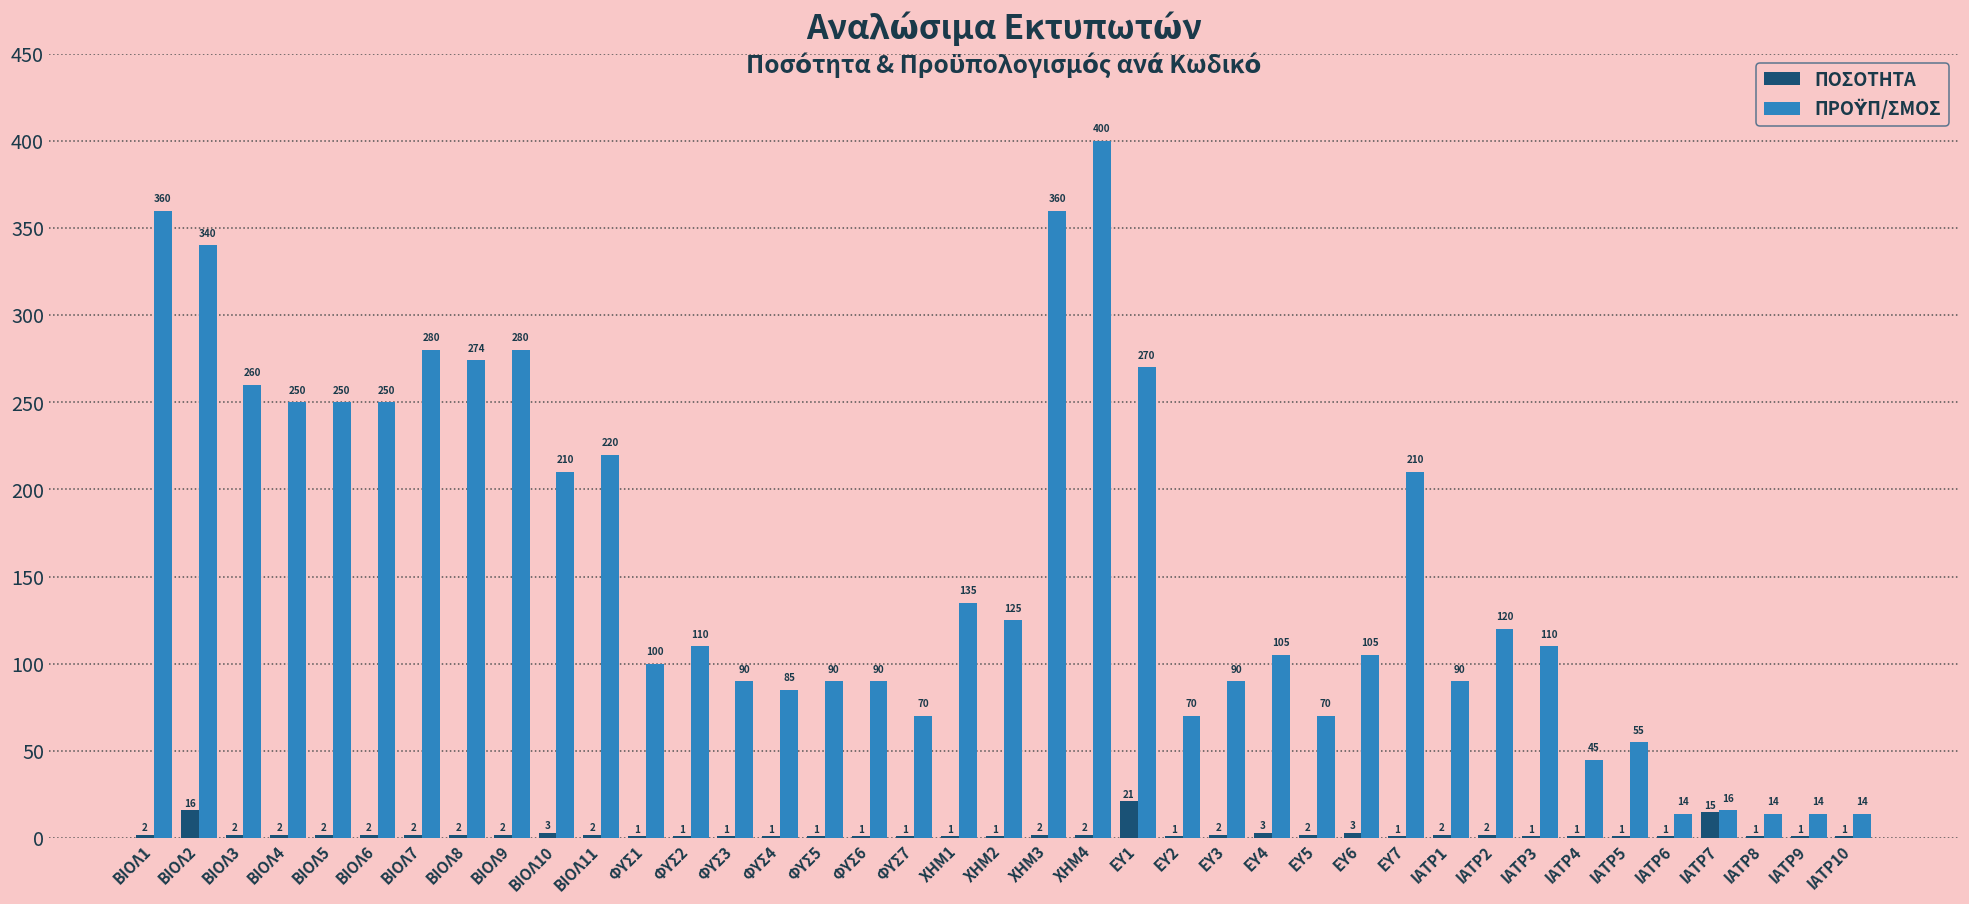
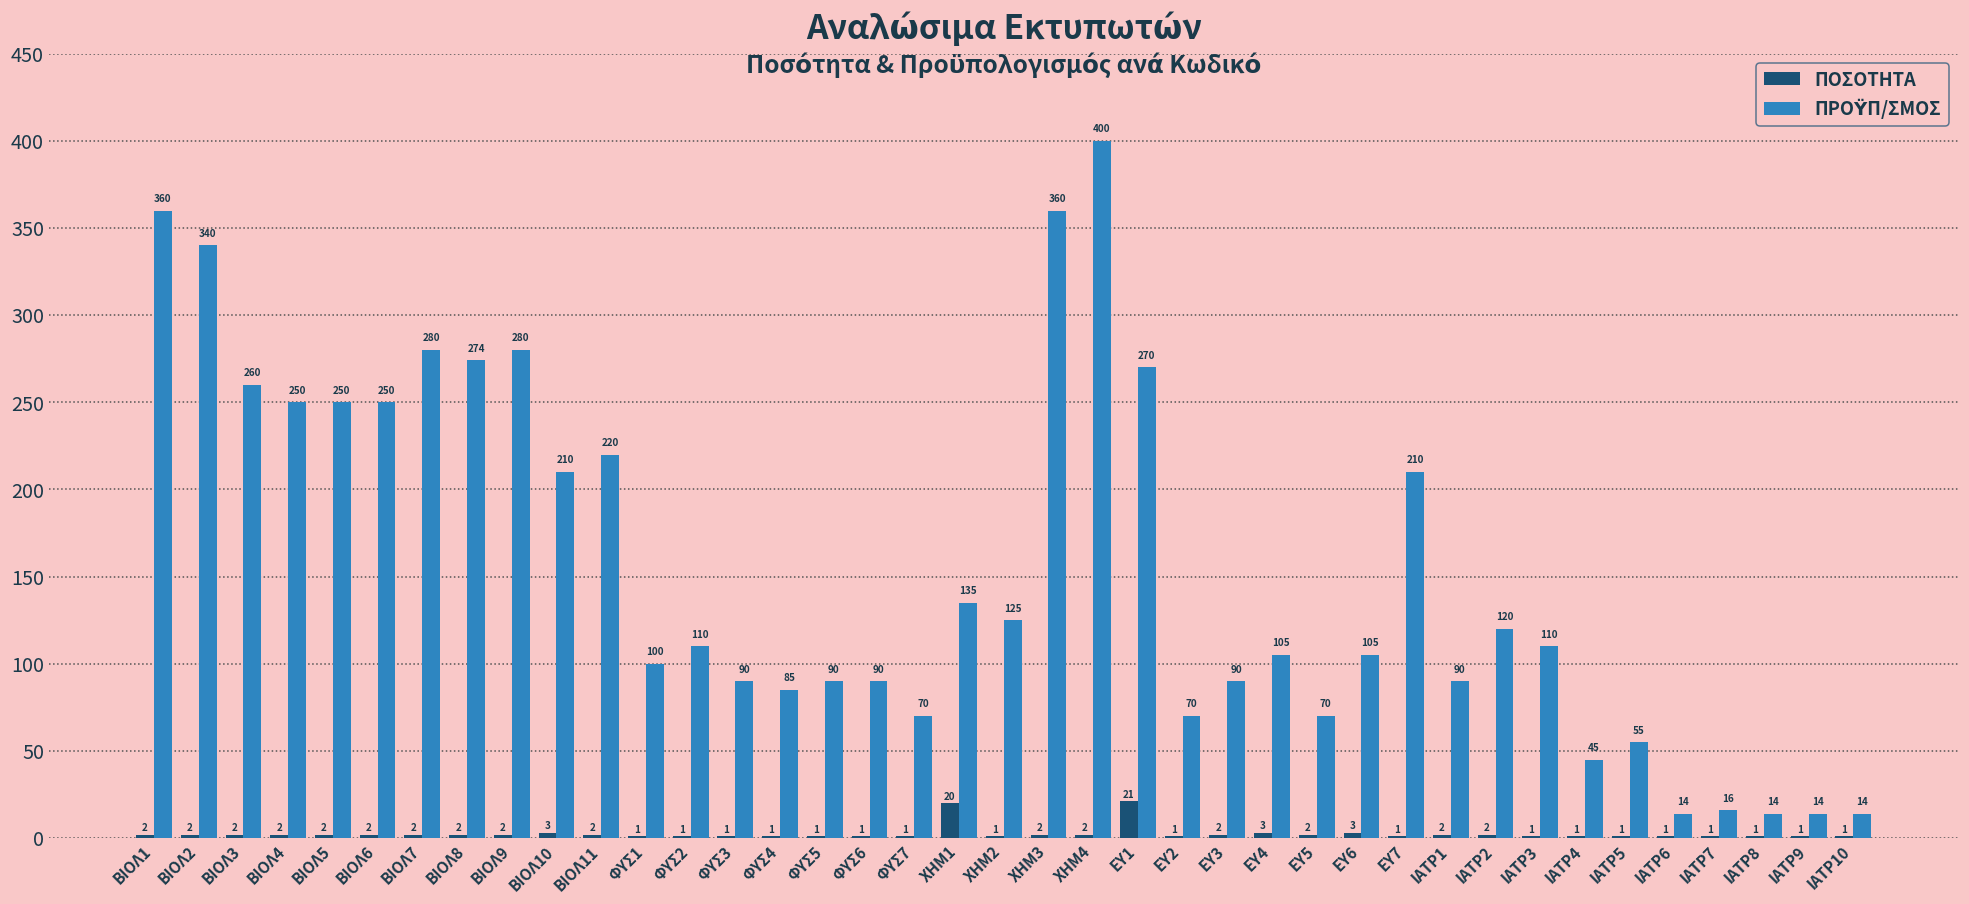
  {
    "ΠΟΣΟΤΗΤΑ": {
      "ΒΙΟΛ1": 2,
-     "ΒΙΟΛ2": 16,
+     "ΒΙΟΛ2": 2,
      "ΒΙΟΛ3": 2,
      "ΒΙΟΛ4": 2,
      "ΒΙΟΛ5": 2,
      "ΒΙΟΛ6": 2,
      "ΒΙΟΛ7": 2,
      "ΒΙΟΛ8": 2,
      "ΒΙΟΛ9": 2,
      "ΒΙΟΛ10": 3,
      "ΒΙΟΛ11": 2,
      "ΦΥΣ1": 1,
      "ΦΥΣ2": 1,
      "ΦΥΣ3": 1,
      "ΦΥΣ4": 1,
      "ΦΥΣ5": 1,
      "ΦΥΣ6": 1,
      "ΦΥΣ7": 1,
-     "ΧΗΜ1": 1,
+     "ΧΗΜ1": 20,
      "ΧΗΜ2": 1,
      "ΧΗΜ3": 2,
      "ΧΗΜ4": 2,
      "ΕΥ1": 21,
      "ΕΥ2": 1,
      "ΕΥ3": 2,
      "ΕΥ4": 3,
      "ΕΥ5": 2,
      "ΕΥ6": 3,
      "ΕΥ7": 1,
      "ΙΑΤΡ1": 2,
      "ΙΑΤΡ2": 2,
      "ΙΑΤΡ3": 1,
      "ΙΑΤΡ4": 1,
      "ΙΑΤΡ5": 1,
      "ΙΑΤΡ6": 1,
-     "ΙΑΤΡ7": 15,
+     "ΙΑΤΡ7": 1,
      "ΙΑΤΡ8": 1,
      "ΙΑΤΡ9": 1,
      "ΙΑΤΡ10": 1
    },
    "ΠΡΟΫΠ/ΣΜΟΣ": {
      "ΒΙΟΛ1": 360,
      "ΒΙΟΛ2": 340,
      "ΒΙΟΛ3": 260,
      "ΒΙΟΛ4": 250,
      "ΒΙΟΛ5": 250,
      "ΒΙΟΛ6": 250,
      "ΒΙΟΛ7": 280,
      "ΒΙΟΛ8": 274,
      "ΒΙΟΛ9": 280,
      "ΒΙΟΛ10": 210,
      "ΒΙΟΛ11": 220,
      "ΦΥΣ1": 100,
      "ΦΥΣ2": 110,
      "ΦΥΣ3": 90,
      "ΦΥΣ4": 85,
      "ΦΥΣ5": 90,
      "ΦΥΣ6": 90,
      "ΦΥΣ7": 70,
      "ΧΗΜ1": 135,
      "ΧΗΜ2": 125,
      "ΧΗΜ3": 360,
      "ΧΗΜ4": 400,
      "ΕΥ1": 270,
      "ΕΥ2": 70,
      "ΕΥ3": 90,
      "ΕΥ4": 105,
      "ΕΥ5": 70,
      "ΕΥ6": 105,
      "ΕΥ7": 210,
      "ΙΑΤΡ1": 90,
      "ΙΑΤΡ2": 120,
      "ΙΑΤΡ3": 110,
      "ΙΑΤΡ4": 45,
      "ΙΑΤΡ5": 55,
      "ΙΑΤΡ6": 14,
      "ΙΑΤΡ7": 16,
      "ΙΑΤΡ8": 14,
      "ΙΑΤΡ9": 14,
      "ΙΑΤΡ10": 14
    }
  }
